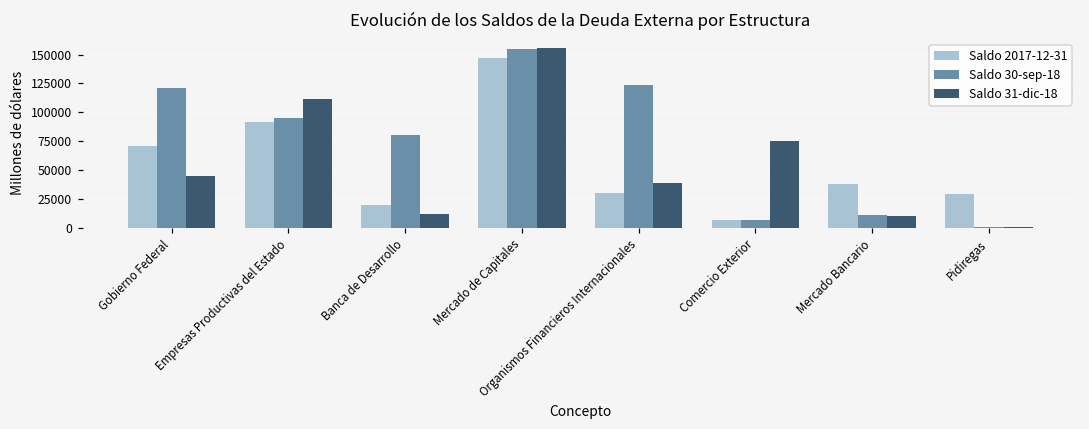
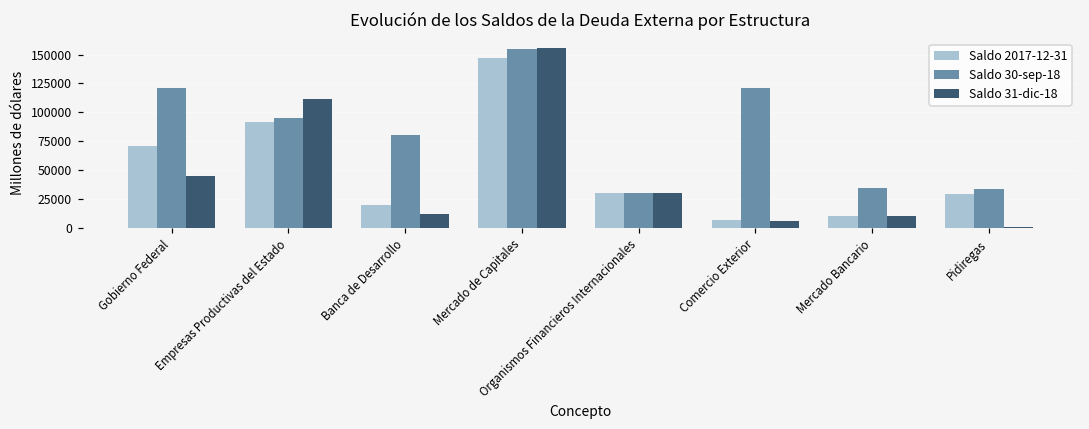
  {
    "Saldo 2017-12-31": {
      "Gobierno Federal": 71000,
      "Empresas Productivas del Estado": 92000,
      "Banca de Desarrollo": 19000,
      "Mercado de Capitales": 147000,
      "Organismos Financieros Internacionales": 30000,
      "Comercio Exterior": 7000,
-     "Mercado Bancario": 37000,
+     "Mercado Bancario": 10000,
      "Pidiregas": 29000
    },
    "Saldo 30-sep-18": {
      "Gobierno Federal": 121000,
      "Empresas Productivas del Estado": 95000,
      "Banca de Desarrollo": 80000,
      "Mercado de Capitales": 154000,
-     "Organismos Financieros Internacionales": 124000,
-     "Comercio Exterior": 6000,
-     "Mercado Bancario": 11000,
-     "Pidiregas": 0
+     "Organismos Financieros Internacionales": 30000,
+     "Comercio Exterior": 121000,
+     "Mercado Bancario": 34000,
+     "Pidiregas": 33000
    },
    "Saldo 31-dic-18": {
      "Gobierno Federal": 45000,
      "Empresas Productivas del Estado": 112000,
      "Banca de Desarrollo": 12000,
      "Mercado de Capitales": 156000,
-     "Organismos Financieros Internacionales": 38000,
-     "Comercio Exterior": 75000,
+     "Organismos Financieros Internacionales": 30000,
+     "Comercio Exterior": 6000,
      "Mercado Bancario": 10000
    }
  }
